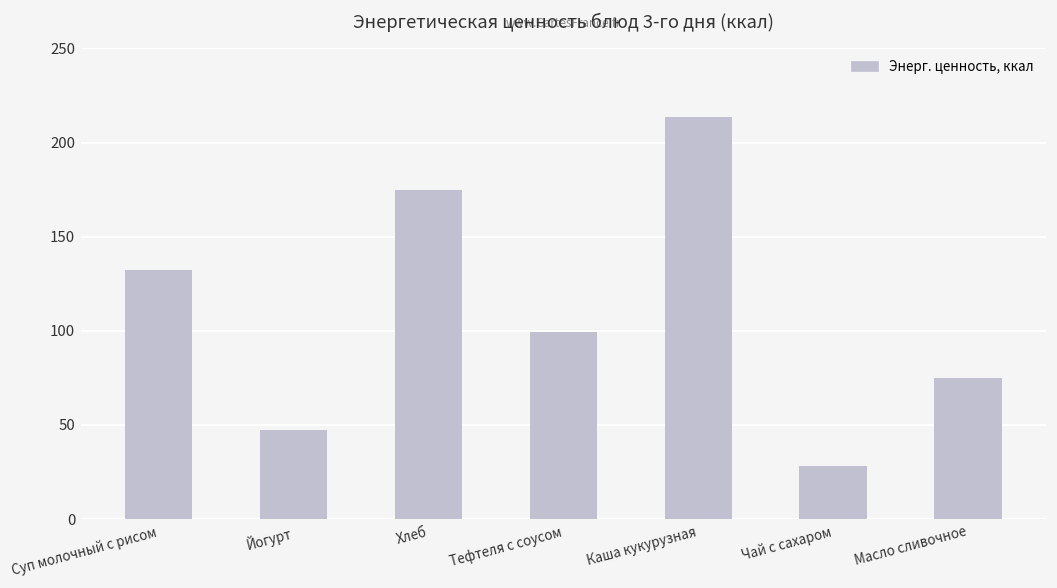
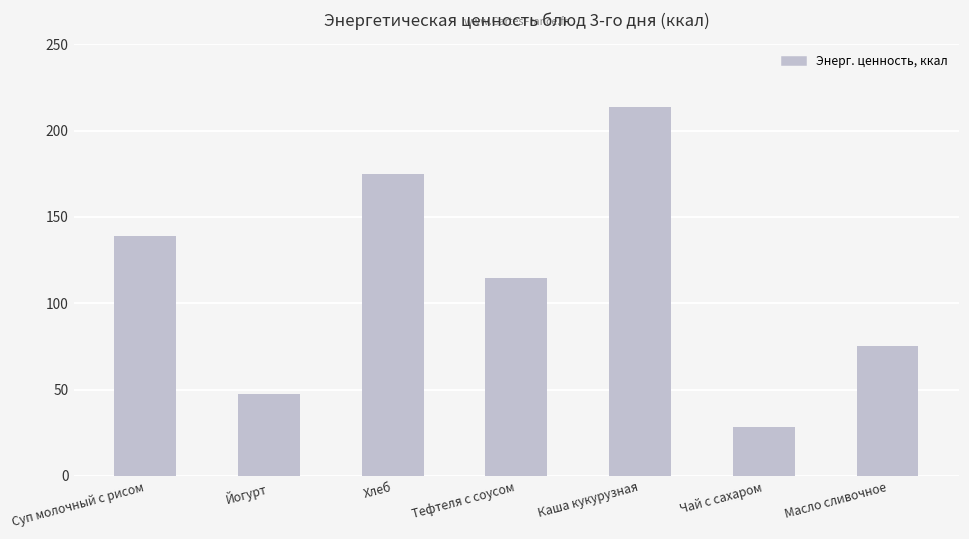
  {
-   "Суп молочный с рисом": 132,
+   "Суп молочный с рисом": 139,
    "Йогурт": 47,
    "Хлеб": 175,
-   "Тефтеля с соусом": 99,
+   "Тефтеля с соусом": 114,
    "Каша кукурузная": 214,
    "Чай с сахаром": 28,
    "Масло сливочное": 75
  }
